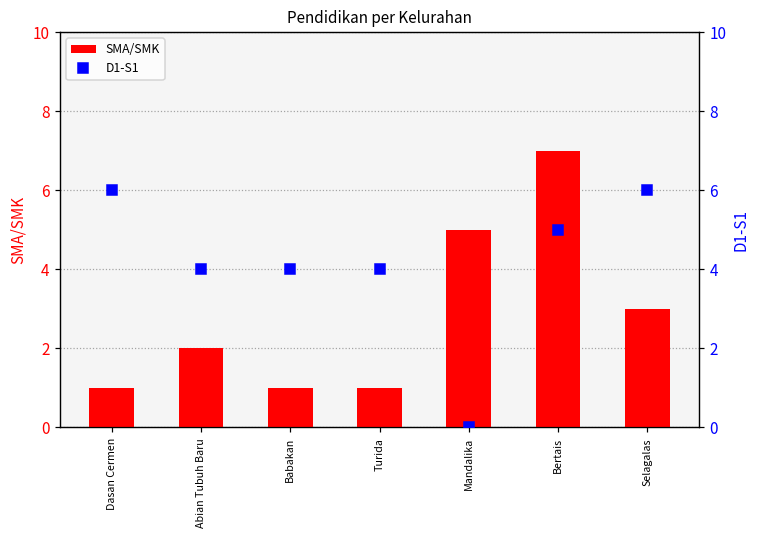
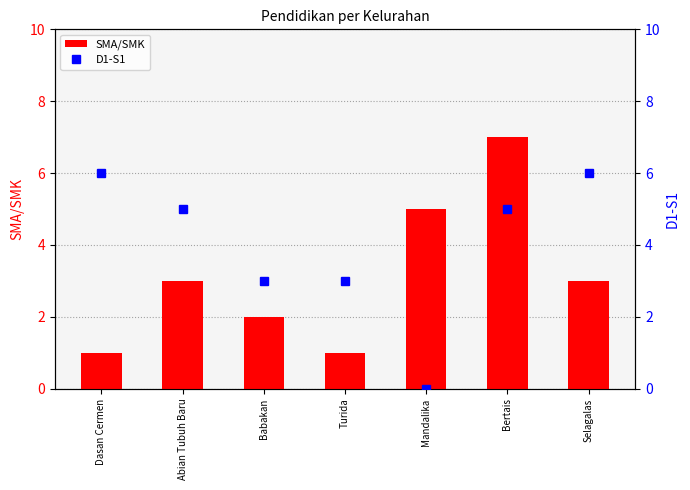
  {
    "SMA/SMK": {
      "Dasan Cermen": 1,
-     "Abian Tubuh Baru": 2,
-     "Babakan": 1,
+     "Abian Tubuh Baru": 3,
+     "Babakan": 2,
      "Turida": 1,
      "Mandalika": 5,
      "Bertais": 7,
      "Selagalas": 3
    },
    "D1-S1": {
      "Dasan Cermen": 6,
-     "Abian Tubuh Baru": 4,
-     "Babakan": 4,
-     "Turida": 4,
+     "Abian Tubuh Baru": 5,
+     "Babakan": 3,
+     "Turida": 3,
      "Mandalika": 0,
      "Bertais": 5,
      "Selagalas": 6
    }
  }
